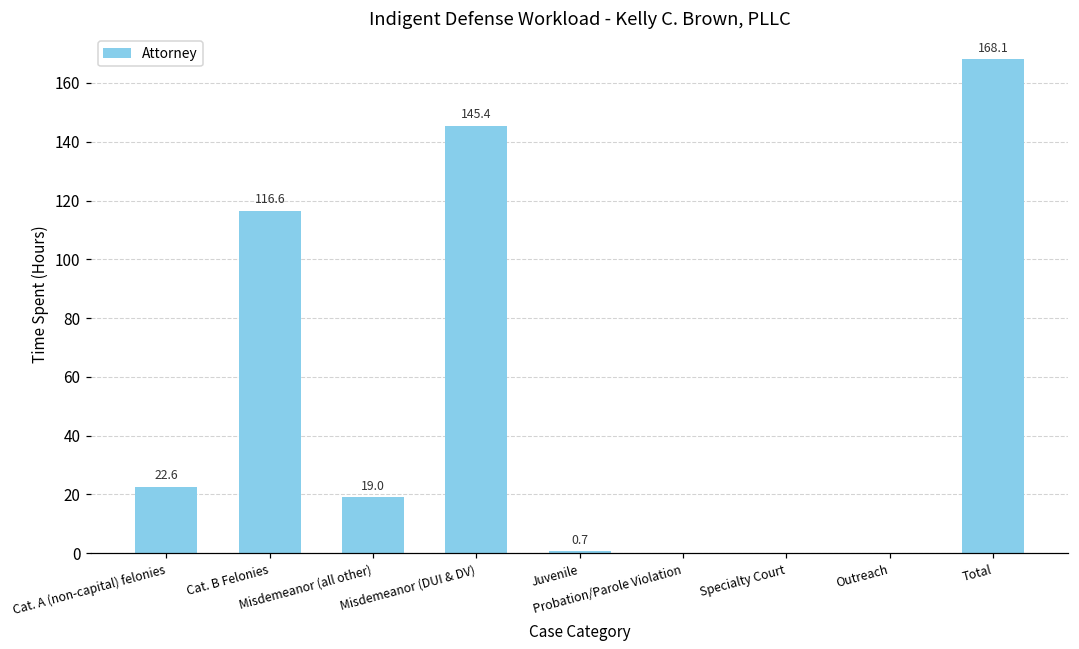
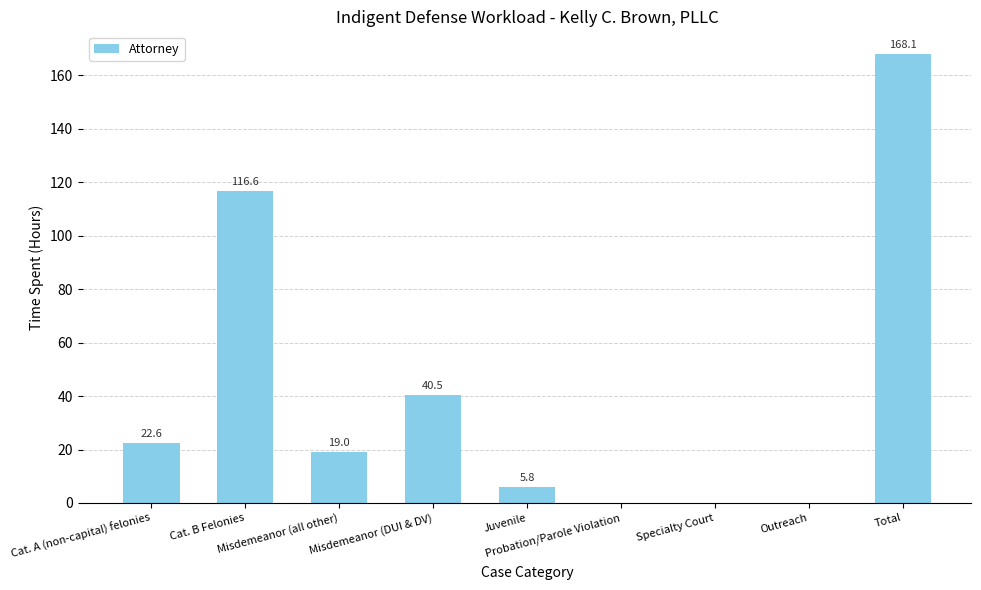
  {
    "Cat. A (non-capital) felonies": 22.6,
    "Cat. B Felonies": 116.6,
    "Misdemeanor (all other)": 19.0,
-   "Misdemeanor (DUI & DV)": 145.4,
-   "Juvenile": 0.7,
+   "Misdemeanor (DUI & DV)": 40.5,
+   "Juvenile": 5.8,
    "Total": 168.1
  }
